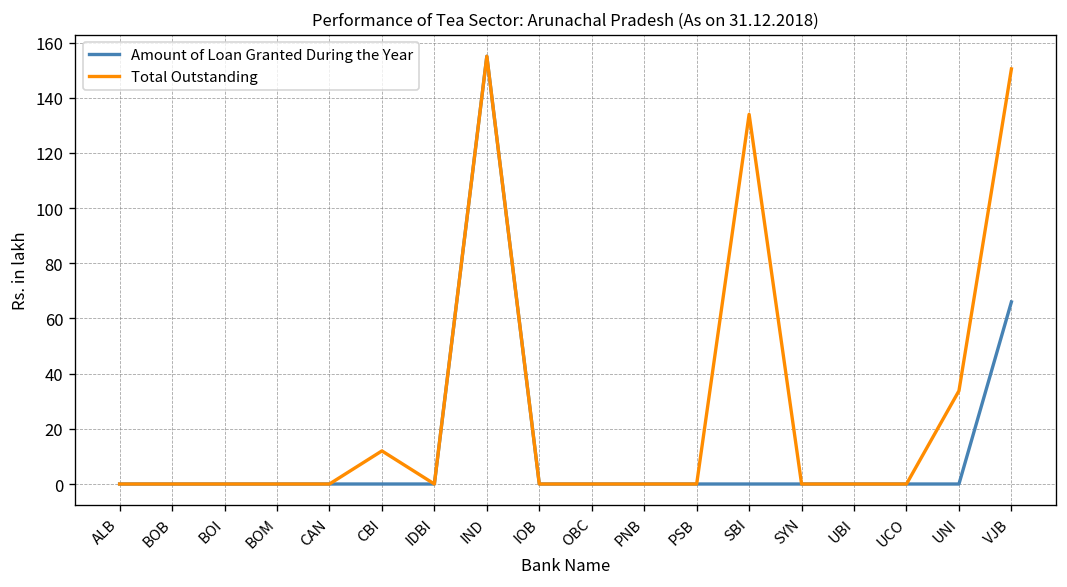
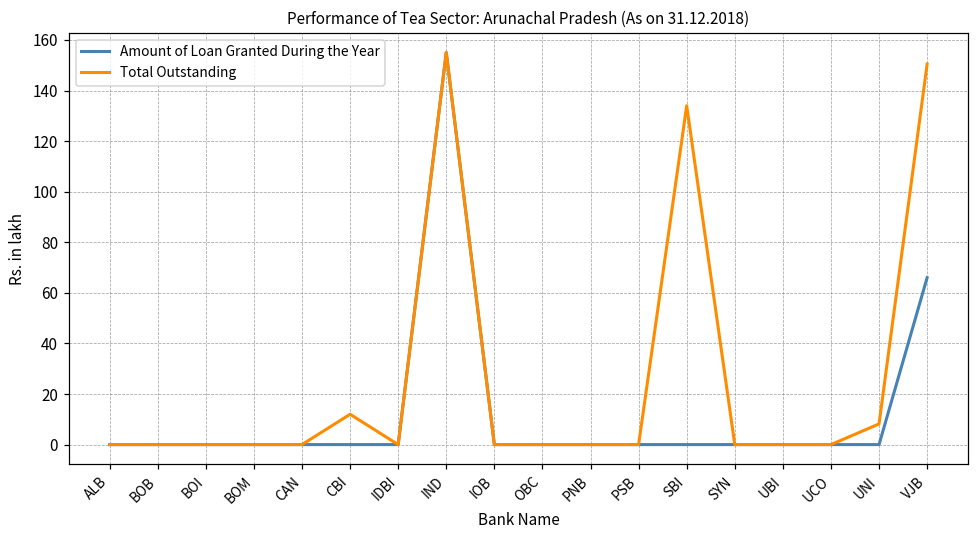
  {
    "Amount of Loan Granted During the Year": {
      "CBI": 0,
      "SBI": 0,
      "UNI": 0,
      "VJB": 66
    },
    "Total Outstanding": {
      "CBI": 12,
      "SBI": 134,
-     "UNI": 34,
+     "UNI": 8,
      "VJB": 150
    }
  }
